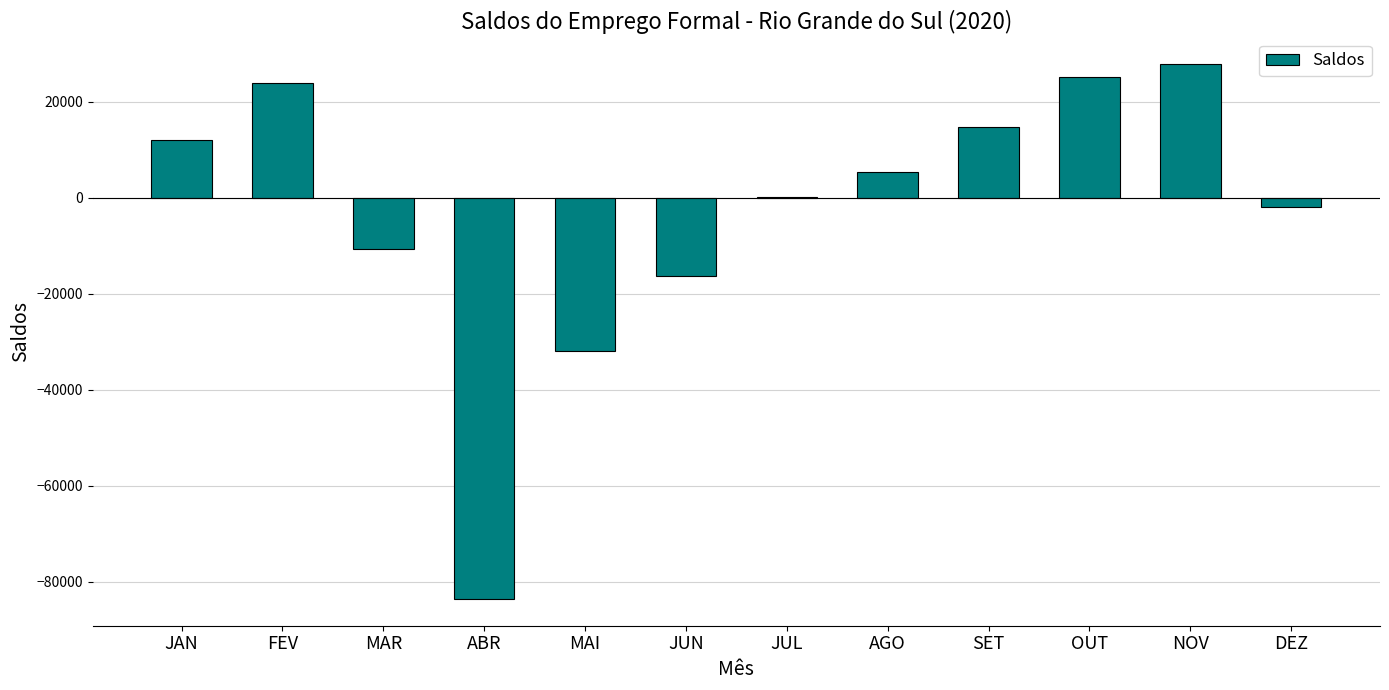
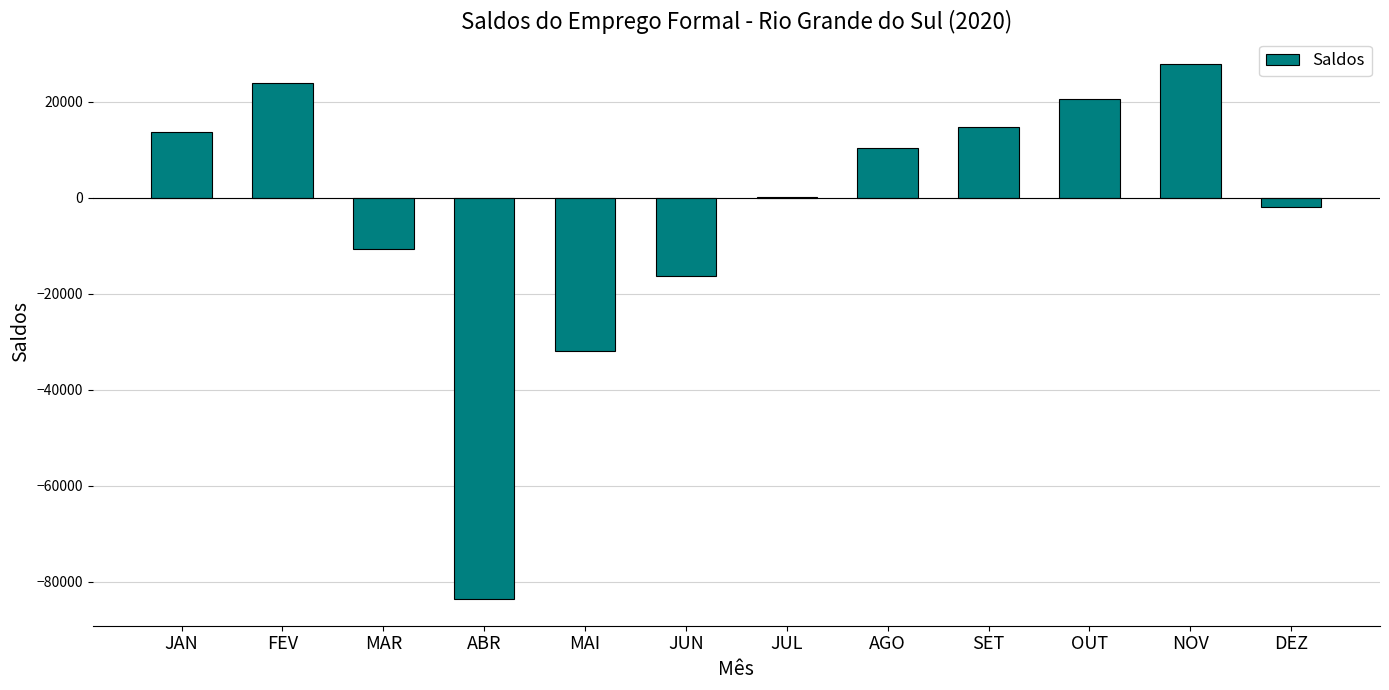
  {
-   "JAN": 12000,
+   "JAN": 14000,
    "FEV": 24000,
    "MAR": -11000,
    "ABR": -84000,
    "MAI": -32000,
    "JUN": -16000,
-   "AGO": 5000,
+   "AGO": 10000,
    "SET": 15000,
-   "OUT": 25000,
+   "OUT": 21000,
    "NOV": 28000,
    "DEZ": -2000
  }
